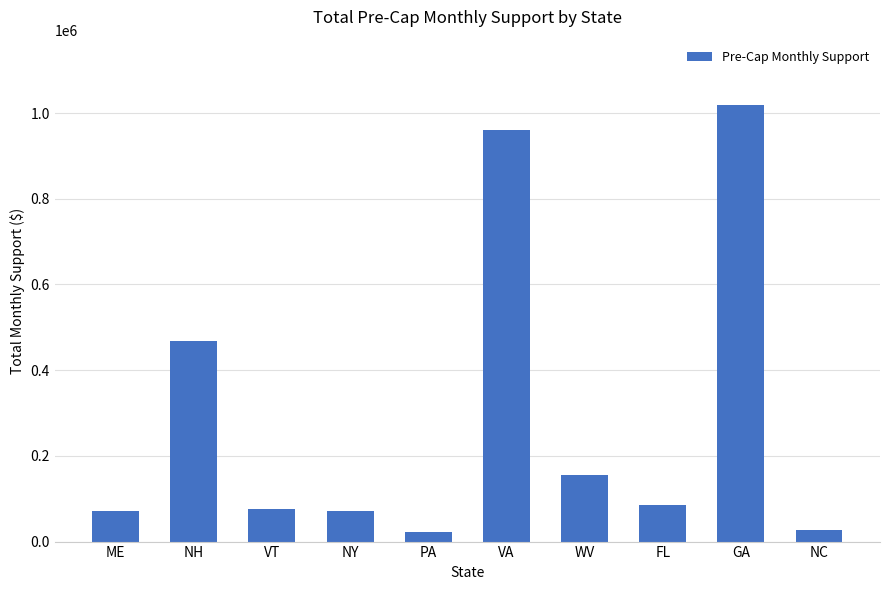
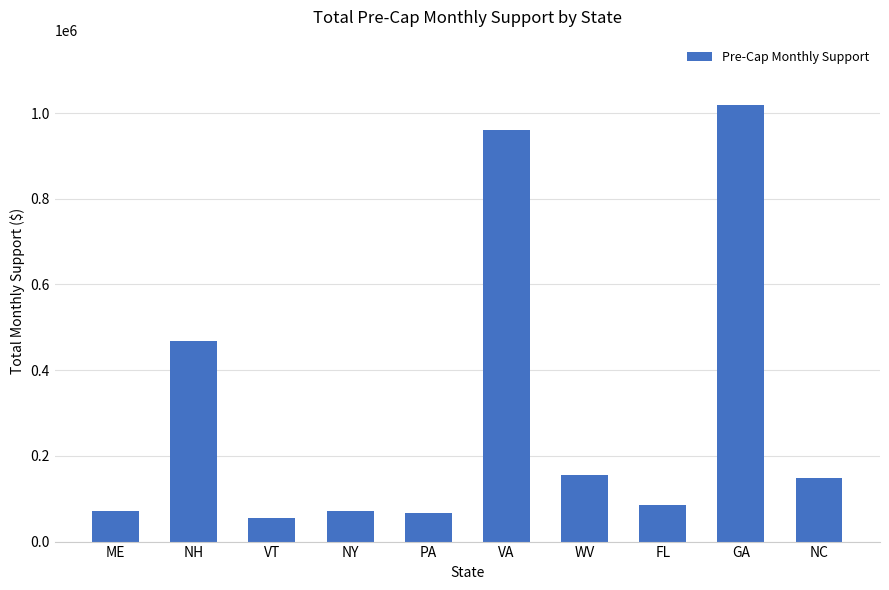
  {
    "ME": 70000,
    "NH": 470000,
-   "VT": 80000,
+   "VT": 60000,
    "NY": 70000,
-   "PA": 20000,
+   "PA": 70000,
    "VA": 960000,
    "WV": 160000,
    "FL": 90000,
    "GA": 1020000,
-   "NC": 30000
+   "NC": 150000
  }
